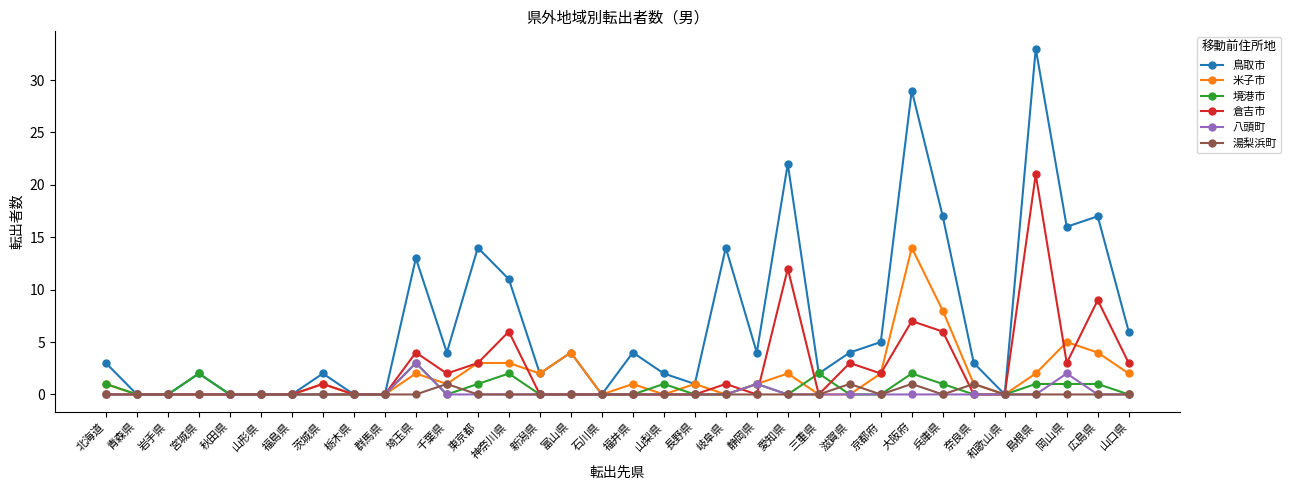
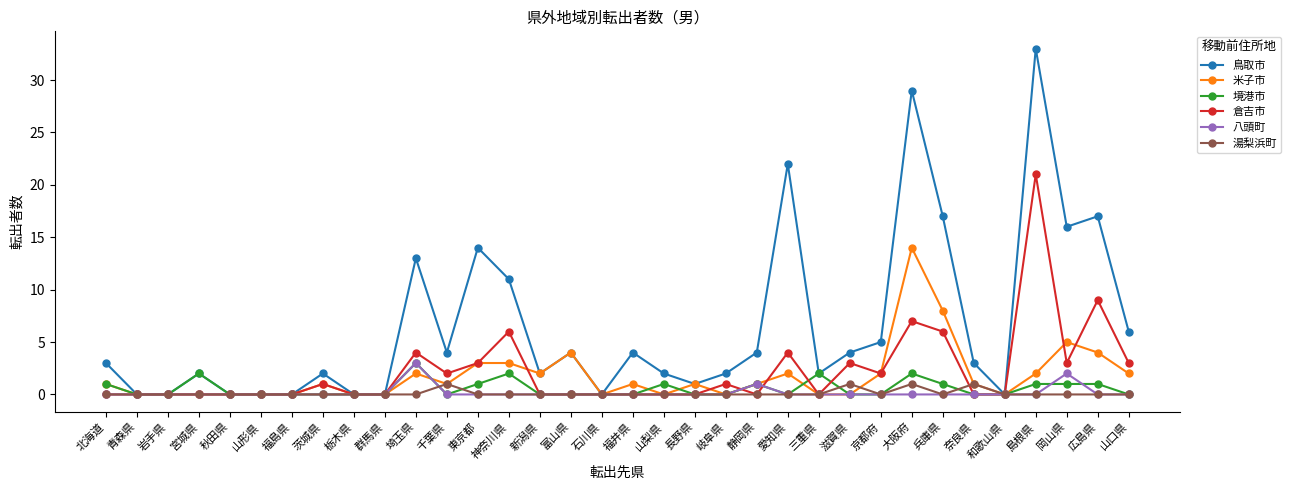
  {
    "鳥取市": {
      "北海道": 3,
      "茨城県": 2,
      "埼玉県": 13,
      "千葉県": 4,
      "東京都": 14,
      "神奈川県": 11,
      "福井県": 4,
      "山梨県": 2,
-     "岐阜県": 14,
+     "岐阜県": 2,
      "静岡県": 4,
      "愛知県": 22,
      "滋賀県": 4,
      "京都府": 5,
      "大阪府": 29,
      "兵庫県": 17,
      "奈良県": 3,
      "島根県": 33,
      "岡山県": 16,
      "広島県": 17,
      "山口県": 6
    },
    "米子市": {
      "埼玉県": 2,
      "神奈川県": 3,
      "福井県": 1,
      "愛知県": 2,
      "大阪府": 14,
      "兵庫県": 8,
      "島根県": 2,
      "岡山県": 5,
      "広島県": 4,
      "山口県": 2
    },
    "境港市": {
      "東京都": 1,
      "神奈川県": 2,
      "山梨県": 1,
      "大阪府": 2,
      "兵庫県": 1,
      "島根県": 1,
      "岡山県": 1,
      "広島県": 1
    },
    "倉吉市": {
      "埼玉県": 4,
      "千葉県": 2,
      "神奈川県": 6,
      "岐阜県": 1,
-     "愛知県": 12,
+     "愛知県": 4,
      "滋賀県": 3,
      "大阪府": 7,
      "兵庫県": 6,
      "島根県": 21,
      "岡山県": 3,
      "広島県": 9,
      "山口県": 3
    },
    "八頭町": {
      "大阪府": 0,
      "岡山県": 2
    },
    "湯梨浜町": {
      "埼玉県": 0,
      "滋賀県": 1,
      "大阪府": 1,
      "岡山県": 0
    }
  }
